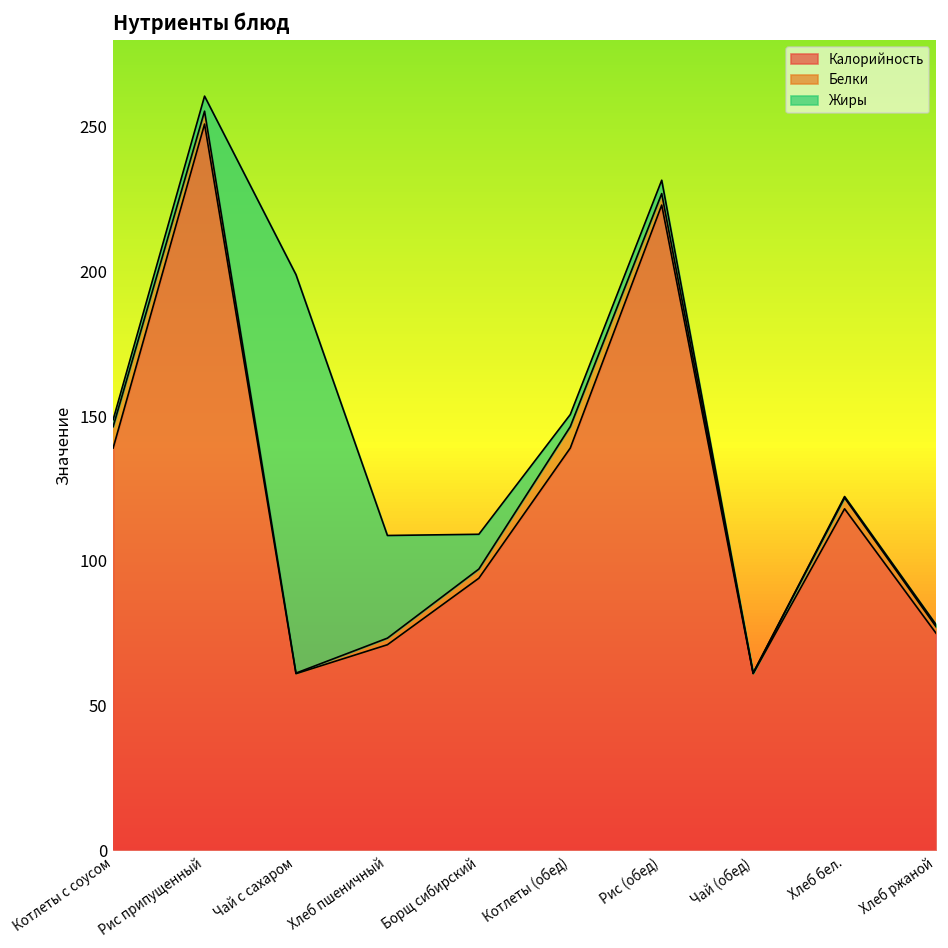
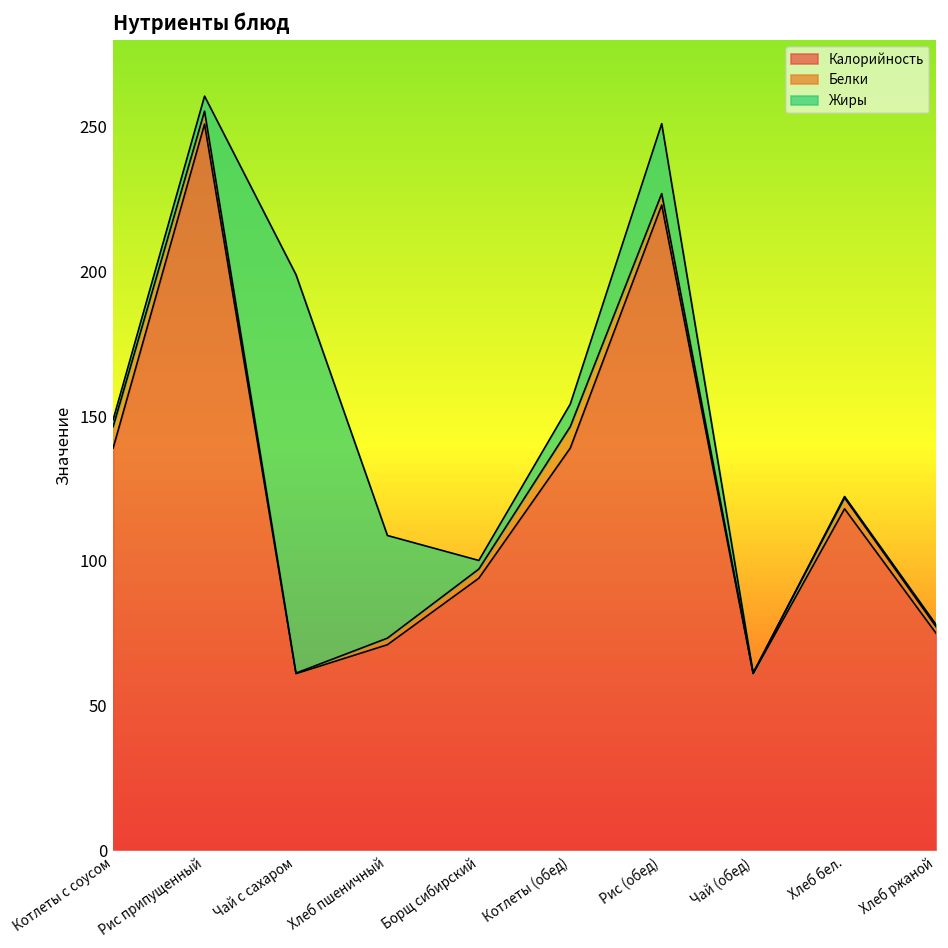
  {
    "Жиры": {
      "Котлеты с соусом": 2,
      "Рис припущенный": 5,
      "Чай с сахаром": 138,
      "Хлеб пшеничный": 35,
-     "Борщ сибирский": 12,
-     "Котлеты (обед)": 4,
-     "Рис (обед)": 5
+     "Борщ сибирский": 3,
+     "Котлеты (обед)": 8,
+     "Рис (обед)": 24
    }
  }
